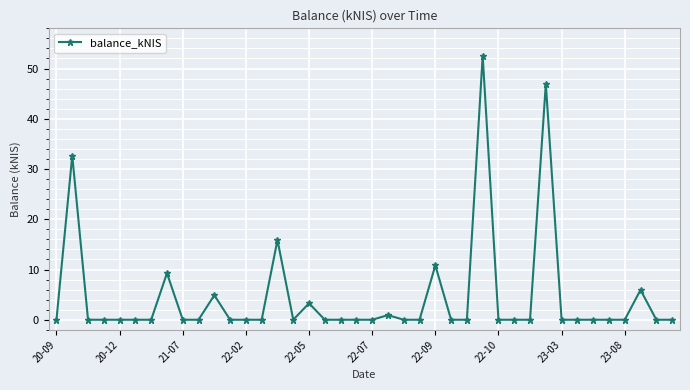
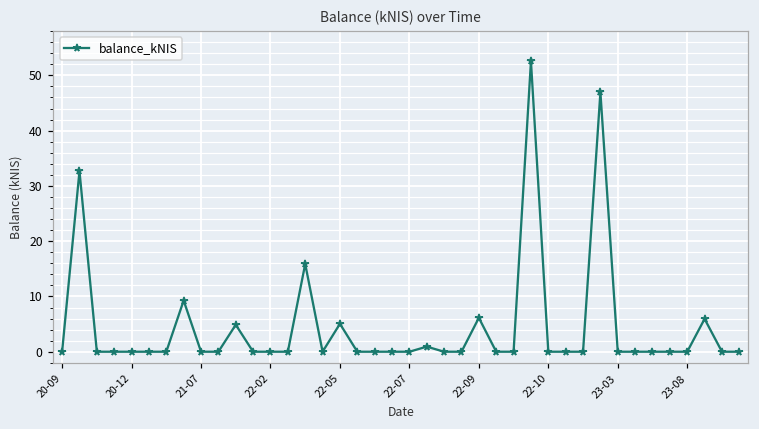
  {
    "20-09": 0,
    "20-12": 0,
    "21-07": 0,
    "22-02": 0,
-   "22-05": 3,
+   "22-05": 5,
    "22-07": 0,
-   "22-09": 11,
+   "22-09": 6,
    "22-10": 0,
    "23-03": 0,
    "23-08": 0
  }
